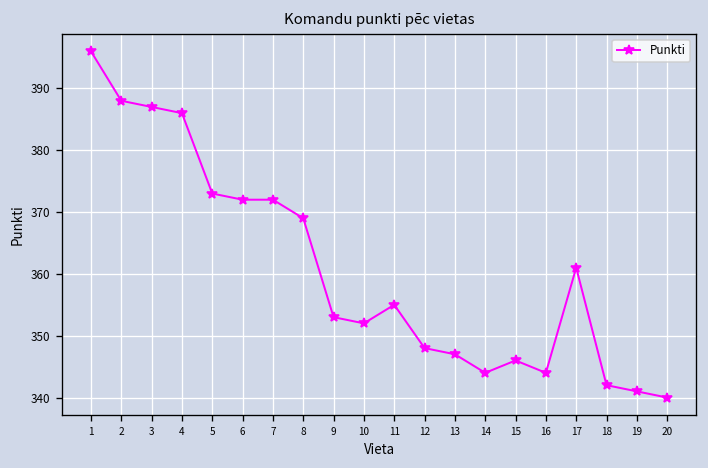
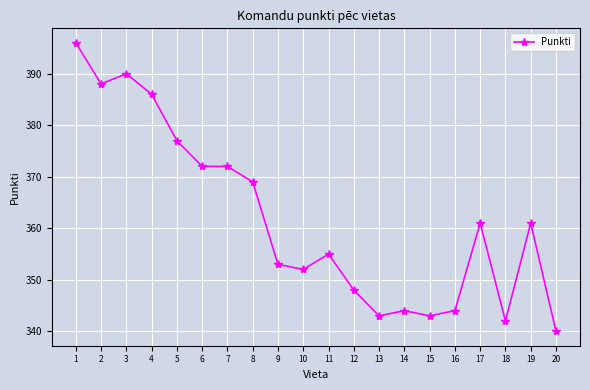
  {
    "1": 396,
    "2": 388,
-   "3": 387,
+   "3": 390,
    "4": 386,
-   "5": 373,
+   "5": 377,
    "6": 372,
    "7": 372,
    "8": 369,
    "9": 353,
    "10": 352,
    "11": 355,
    "12": 348,
-   "13": 347,
+   "13": 343,
    "14": 344,
-   "15": 346,
+   "15": 343,
    "16": 344,
    "17": 361,
    "18": 342,
-   "19": 341,
+   "19": 361,
    "20": 340
  }
